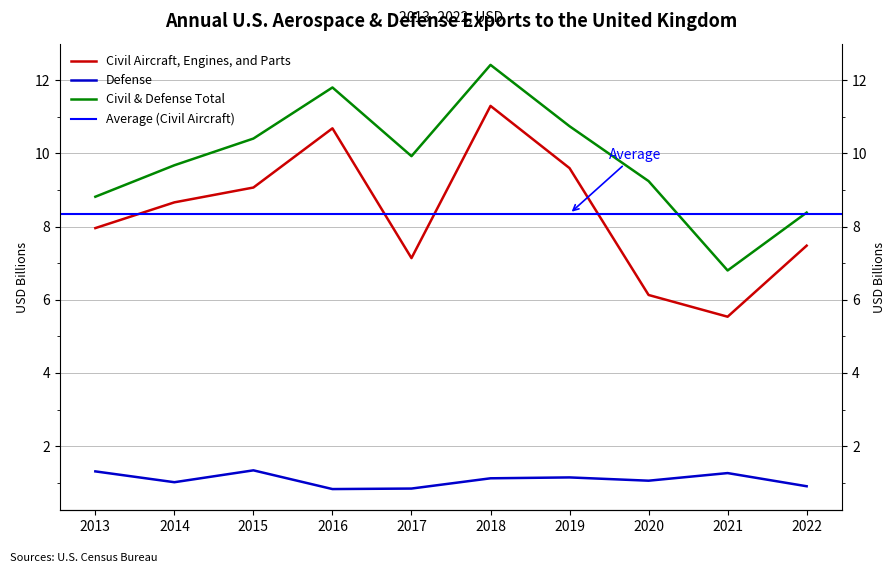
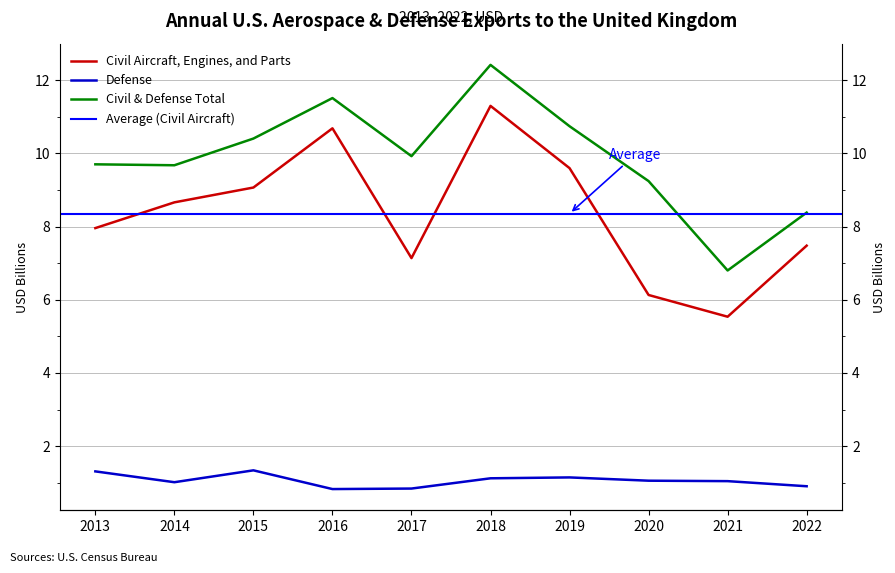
  {
    "Civil Aircraft, Engines, and Parts": {
      "2013": 8.0,
      "2014": 8.7,
      "2015": 9.1,
      "2016": 10.7,
      "2017": 7.1,
      "2018": 11.3,
      "2019": 9.6,
      "2020": 6.1,
      "2021": 5.5,
      "2022": 7.5
    },
    "Defense": {
      "2013": 1.3,
      "2014": 1.0,
      "2015": 1.3,
      "2016": 0.8,
      "2017": 0.8,
      "2018": 1.1,
      "2019": 1.1,
      "2020": 1.1,
-     "2021": 1.3,
+     "2021": 1.0,
      "2022": 0.9
    },
    "Civil & Defense Total": {
-     "2013": 8.8,
+     "2013": 9.7,
      "2014": 9.7,
      "2015": 10.4,
-     "2016": 11.8,
+     "2016": 11.5,
      "2017": 9.9,
      "2018": 12.4,
      "2019": 10.7,
      "2020": 9.2,
      "2021": 6.8,
      "2022": 8.4
    }
  }
